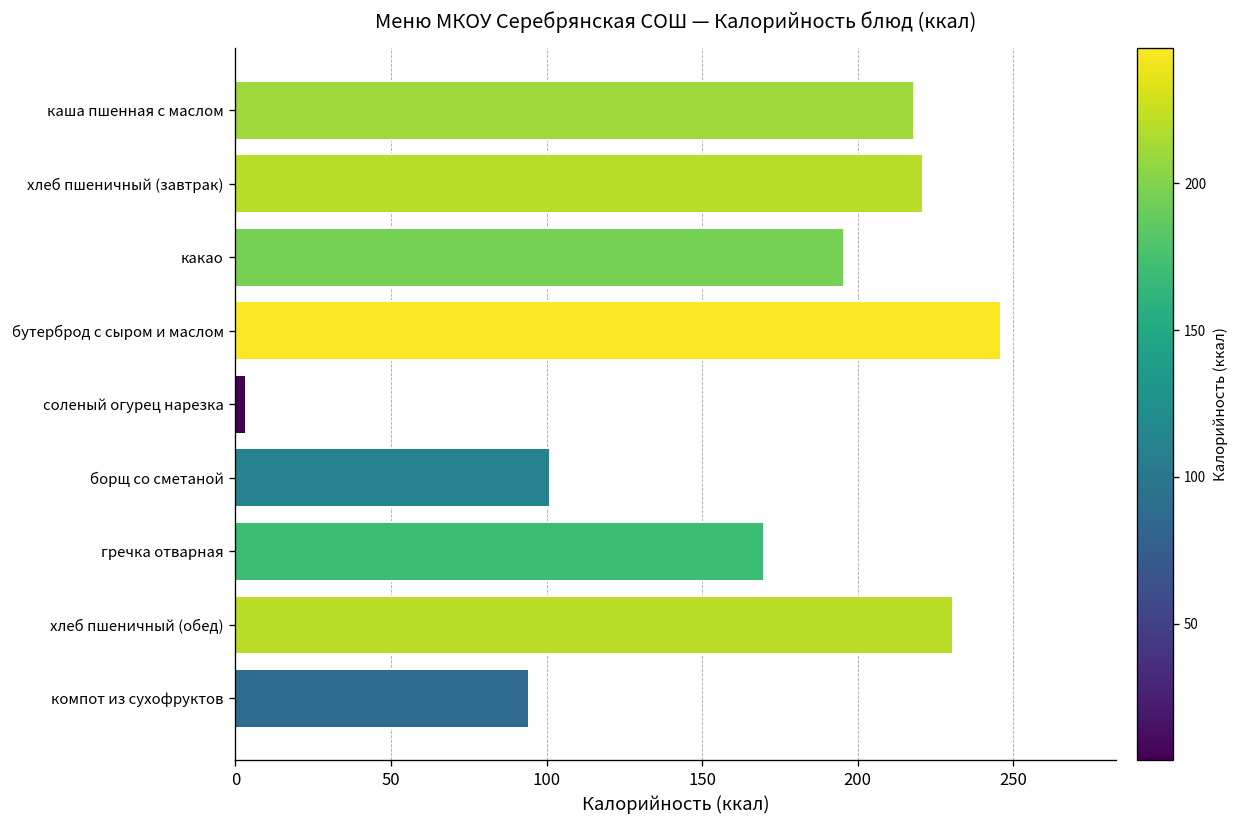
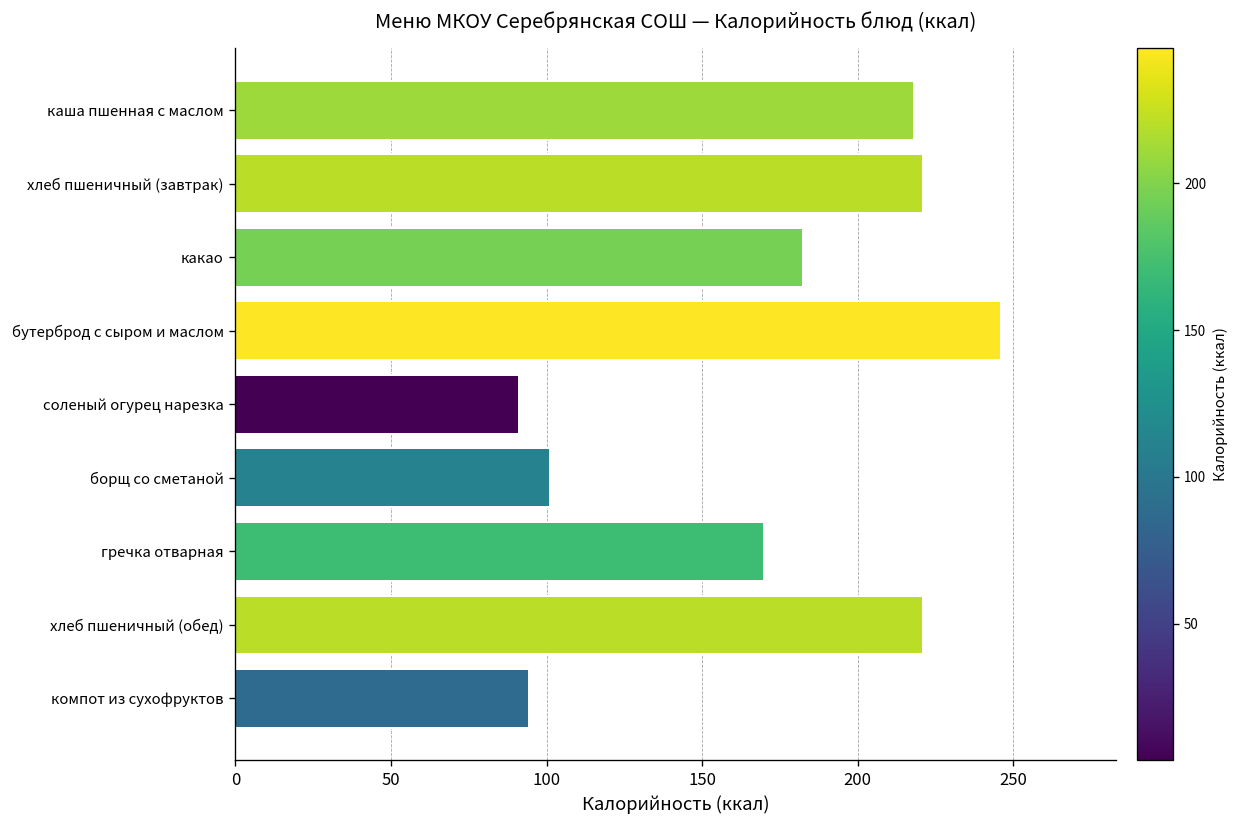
  {
    "каша пшенная с маслом": 218,
    "хлеб пшеничный (завтрак)": 221,
-   "какао": 196,
+   "какао": 182,
    "бутерброд с сыром и маслом": 246,
-   "соленый огурец нарезка": 4,
+   "соленый огурец нарезка": 91,
    "борщ со сметаной": 101,
    "гречка отварная": 170,
-   "хлеб пшеничный (обед)": 231,
+   "хлеб пшеничный (обед)": 221,
    "компот из сухофруктов": 94
  }
